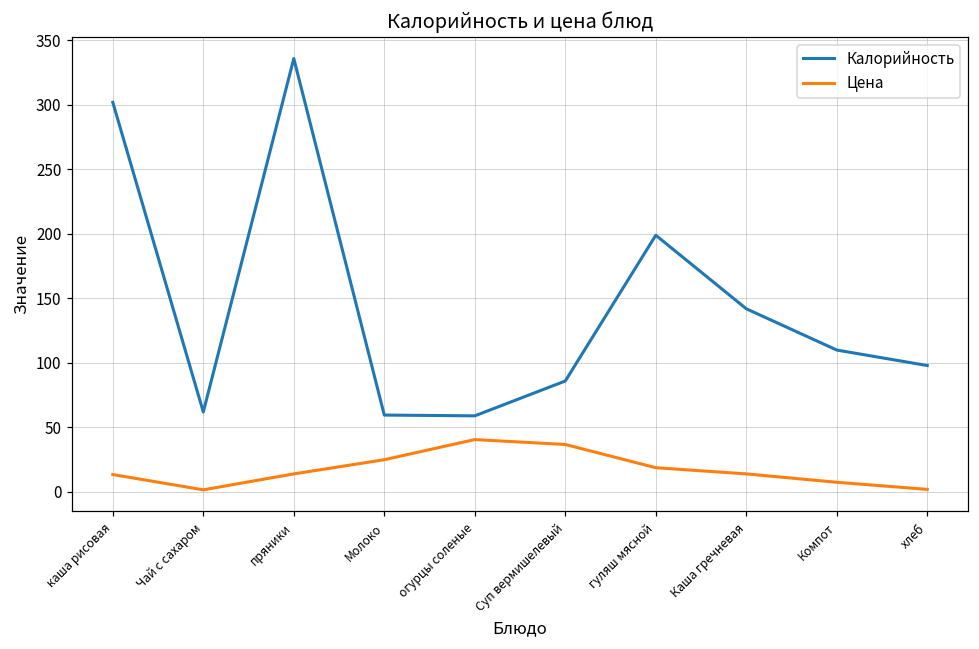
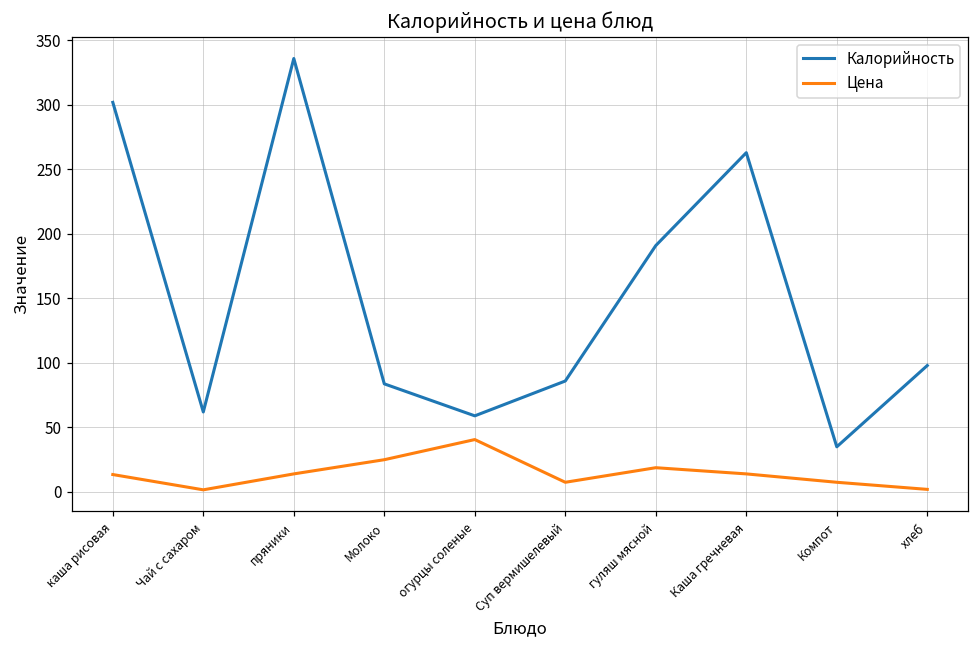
  {
    "Калорийность": {
      "каша рисовая": 302,
      "Чай с сахаром": 62,
      "пряники": 336,
-     "Молоко": 60,
+     "Молоко": 84,
      "огурцы соленые": 59,
      "Суп вермишелевый": 86,
-     "гуляш мясной": 199,
-     "Каша гречневая": 142,
-     "Компот": 110,
+     "гуляш мясной": 191,
+     "Каша гречневая": 263,
+     "Компот": 35,
      "хлеб": 98
    },
    "Цена": {
      "каша рисовая": 14,
      "Чай с сахаром": 2,
      "пряники": 14,
      "Молоко": 25,
      "огурцы соленые": 41,
-     "Суп вермишелевый": 37,
+     "Суп вермишелевый": 8,
      "гуляш мясной": 19,
      "Каша гречневая": 14,
      "Компот": 8,
      "хлеб": 2
    }
  }
